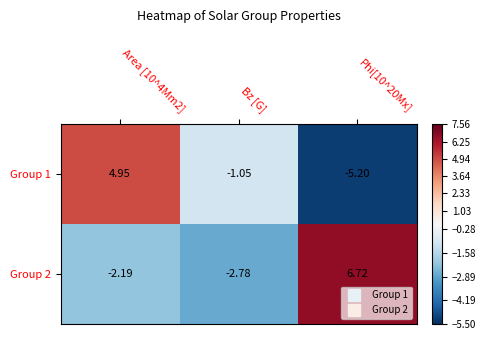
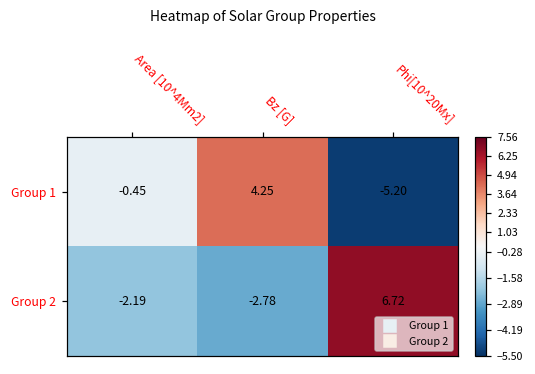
  {
    "Group 1": {
-     "Area [10^4Mm2]": 4.95,
-     "Bz [G]": -1.05,
+     "Area [10^4Mm2]": -0.45,
+     "Bz [G]": 4.25,
      "Phi[10^20Mx]": -5.20
    },
    "Group 2": {
      "Area [10^4Mm2]": -2.19,
      "Bz [G]": -2.78,
      "Phi[10^20Mx]": 6.72
    }
  }
